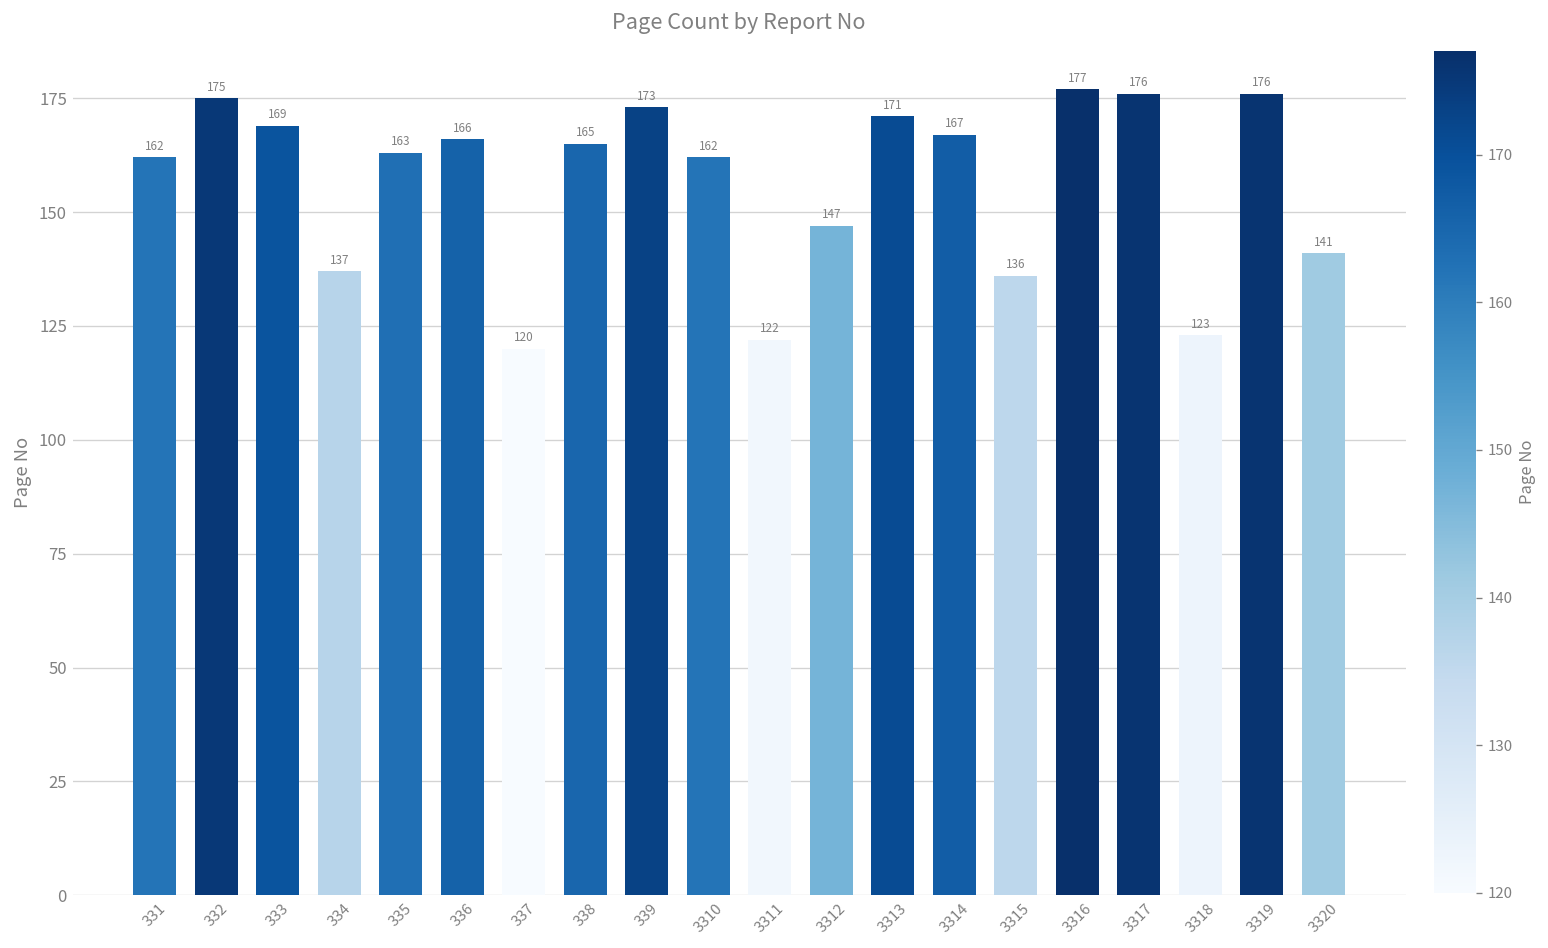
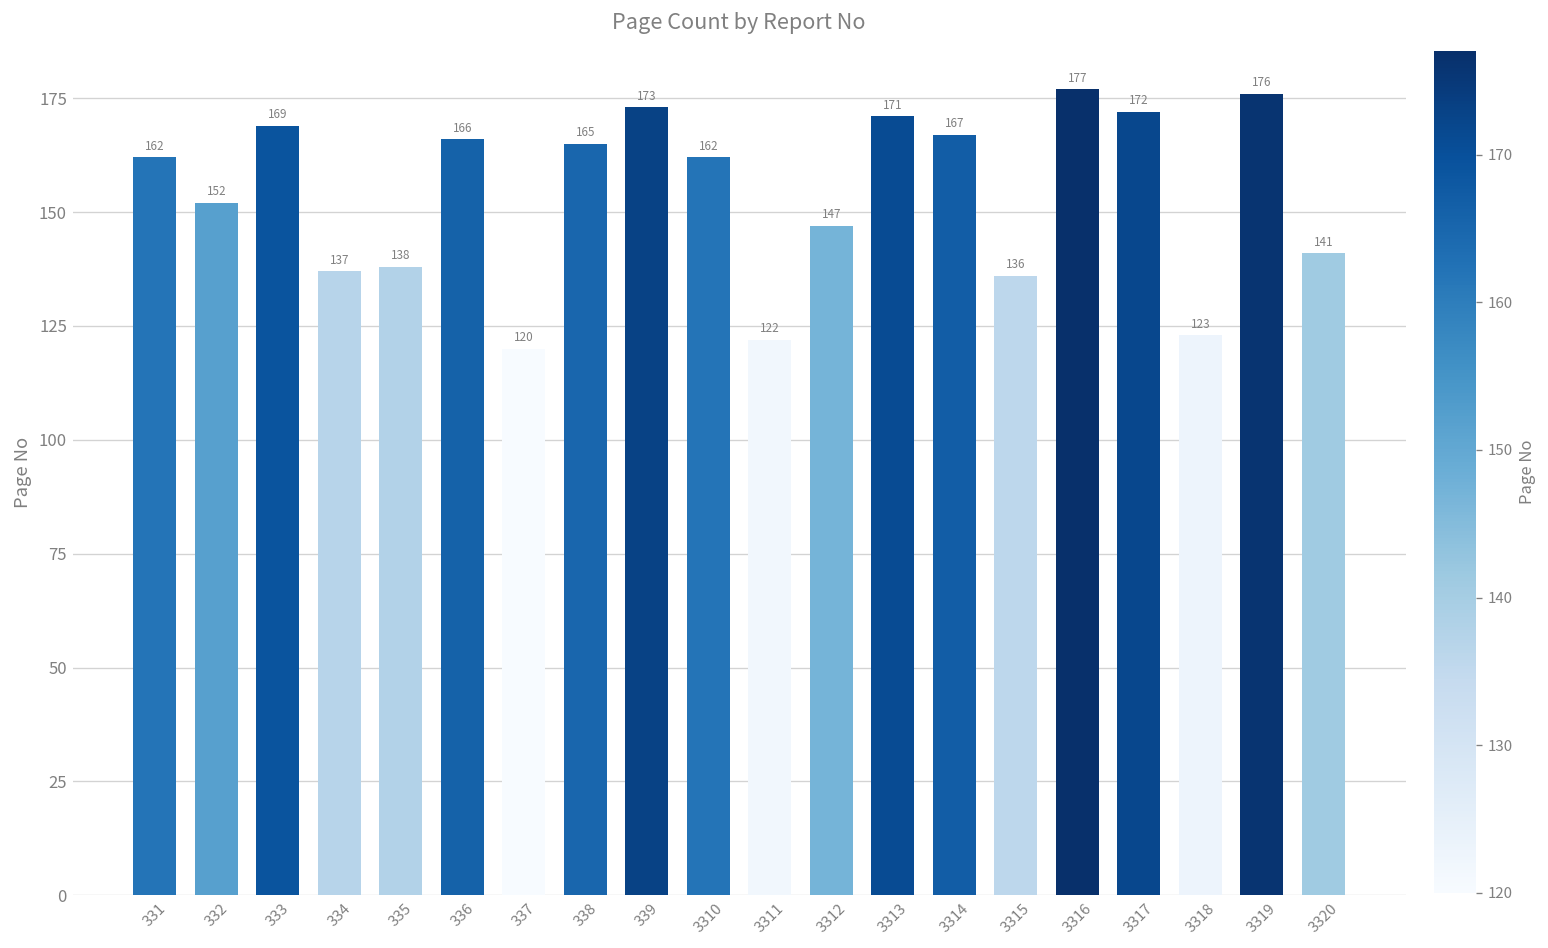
  {
    "331": 162,
-   "332": 175,
+   "332": 152,
    "333": 169,
    "334": 137,
-   "335": 163,
+   "335": 138,
    "336": 166,
    "337": 120,
    "338": 165,
    "339": 173,
    "3310": 162,
    "3311": 122,
    "3312": 147,
    "3313": 171,
    "3314": 167,
    "3315": 136,
    "3316": 177,
-   "3317": 176,
+   "3317": 172,
    "3318": 123,
    "3319": 176,
    "3320": 141
  }
